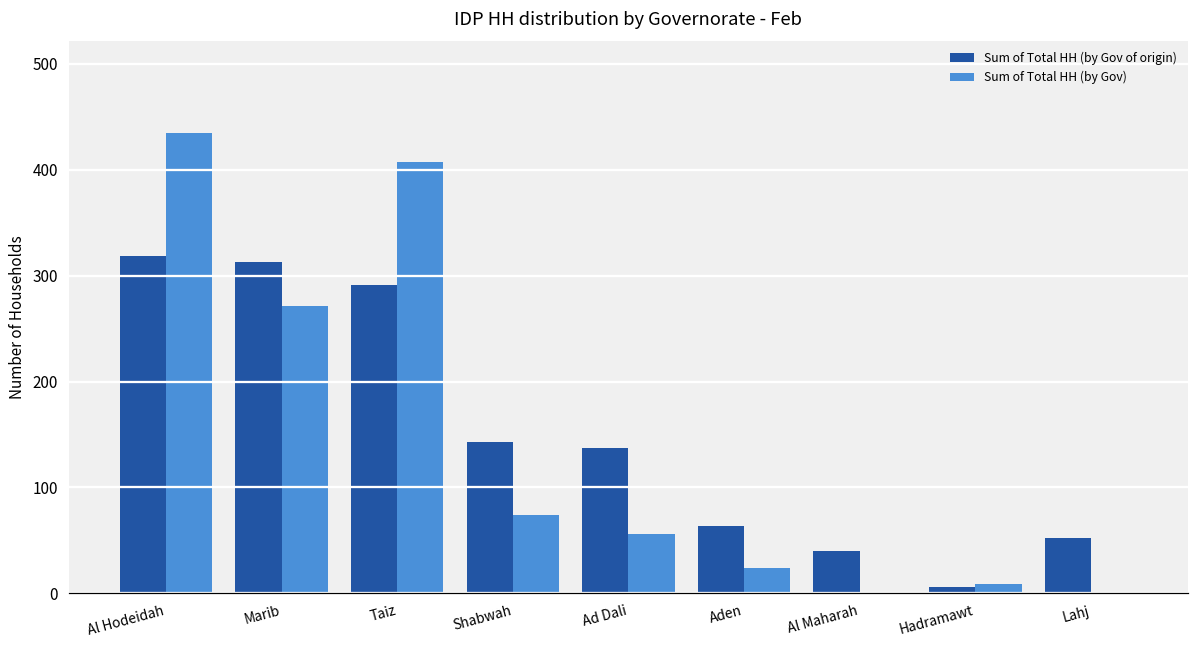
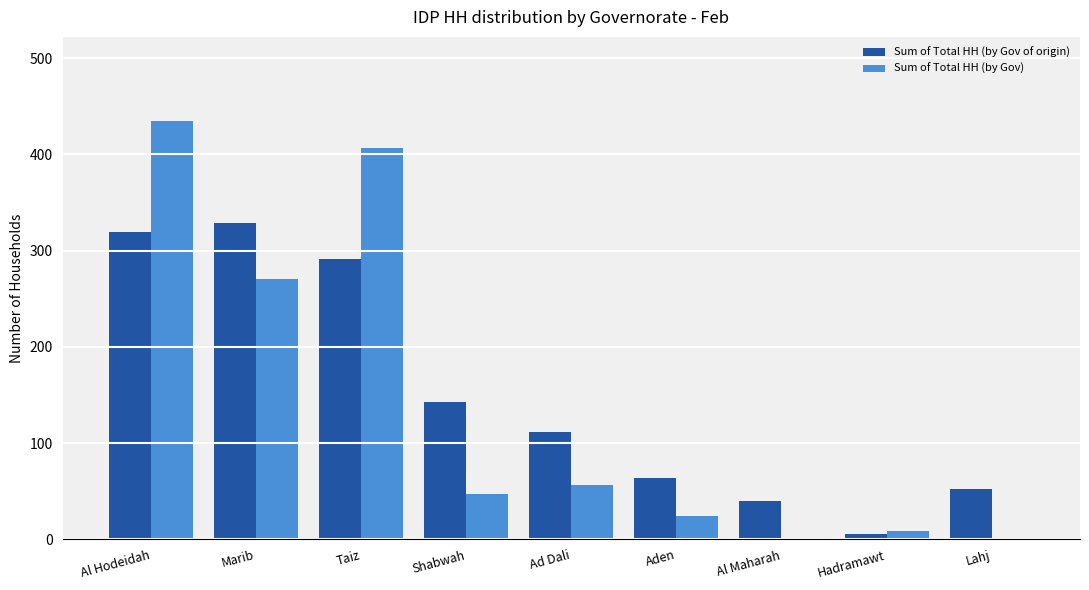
  {
    "Sum of Total HH (by Gov of origin)": {
      "Al Hodeidah": 320,
-     "Marib": 310,
+     "Marib": 330,
      "Taiz": 290,
      "Shabwah": 140,
-     "Ad Dali": 140,
+     "Ad Dali": 110,
      "Aden": 60,
      "Al Maharah": 40,
      "Hadramawt": 10,
      "Lahj": 50
    },
    "Sum of Total HH (by Gov)": {
      "Al Hodeidah": 440,
      "Marib": 270,
      "Taiz": 410,
-     "Shabwah": 70,
+     "Shabwah": 50,
      "Ad Dali": 60,
      "Aden": 20,
      "Al Maharah": 0,
      "Hadramawt": 10,
      "Lahj": 0
    }
  }
